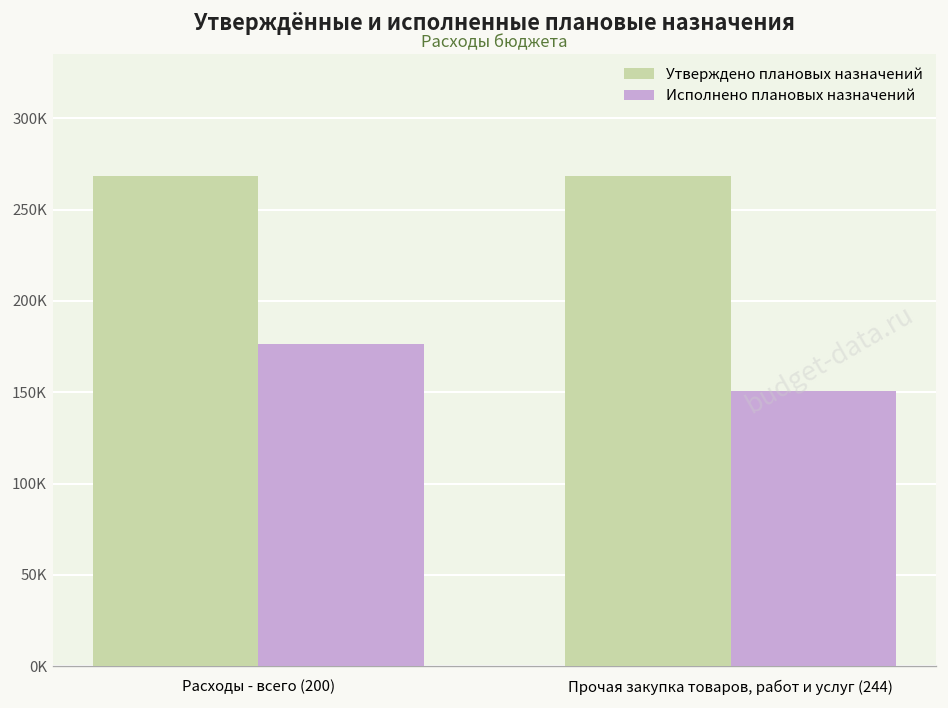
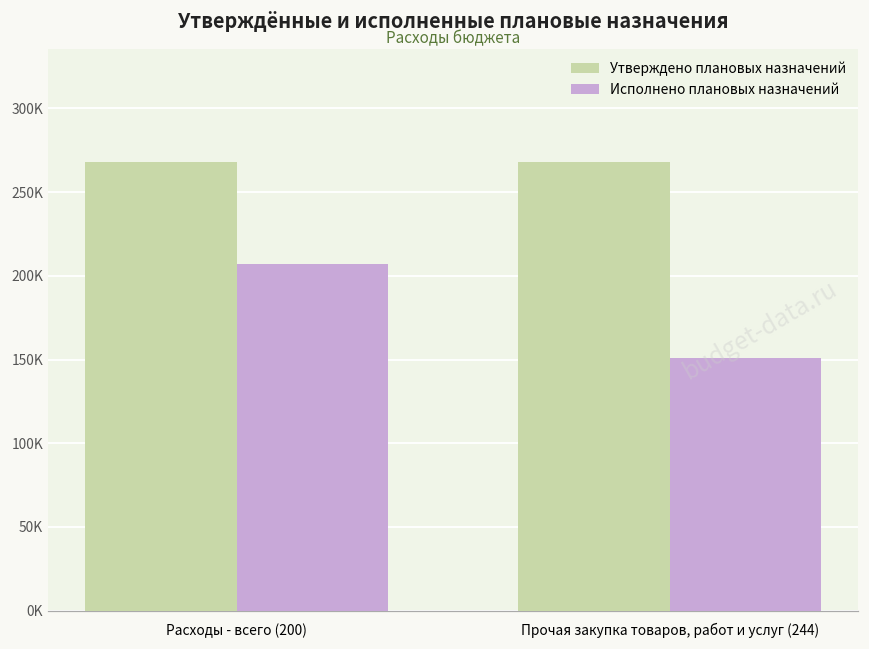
  {
    "Утверждено плановых назначений": {
      "Расходы - всего (200)": 268000,
      "Прочая закупка товаров, работ и услуг (244)": 268000
    },
    "Исполнено плановых назначений": {
-     "Расходы - всего (200)": 177000,
+     "Расходы - всего (200)": 207000,
      "Прочая закупка товаров, работ и услуг (244)": 151000
    }
  }
